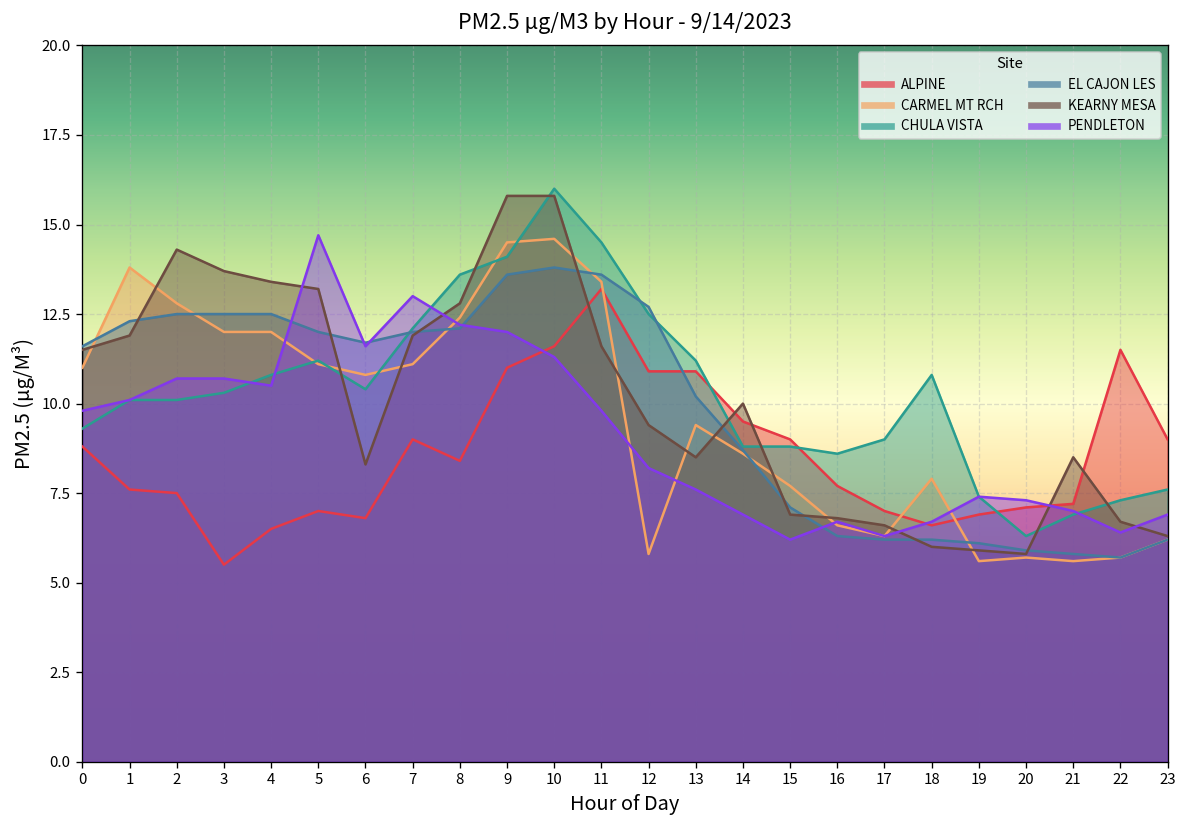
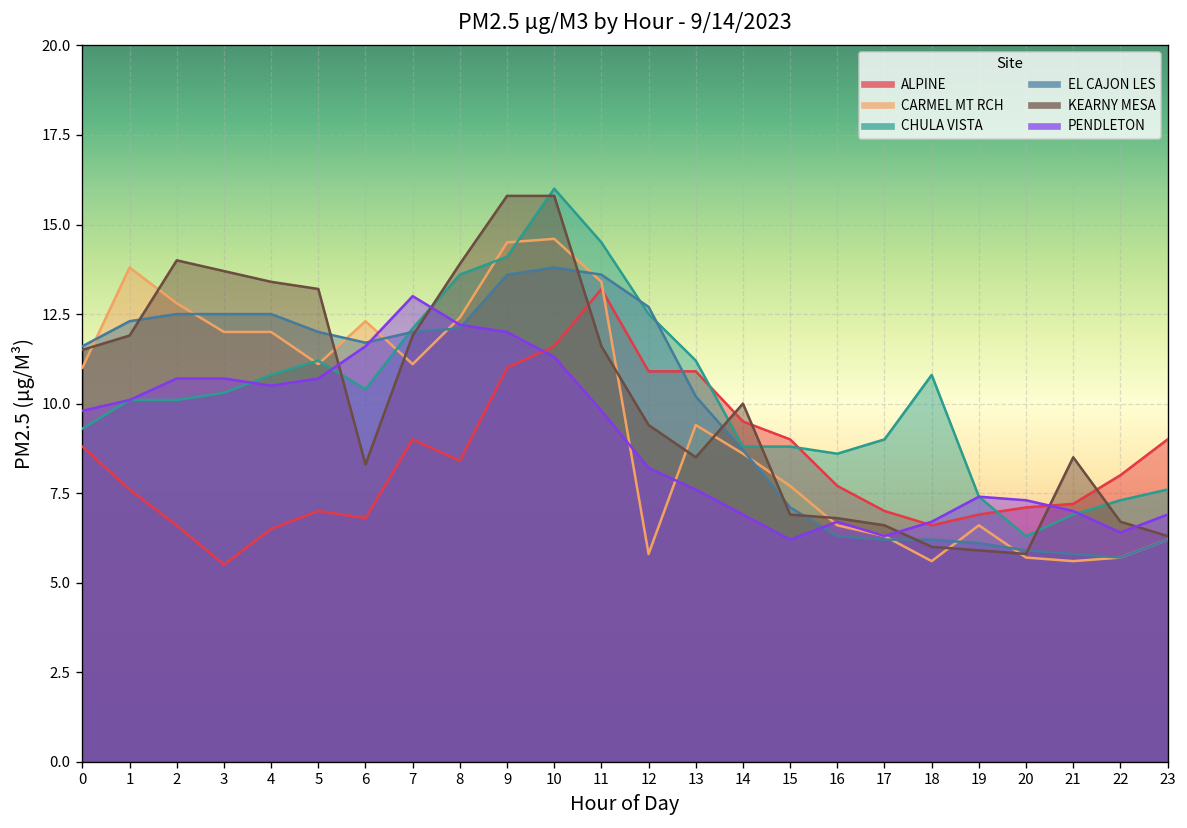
  {
    "ALPINE": {
      "0": 8.8,
      "1": 7.6,
-     "2": 7.5,
+     "2": 6.6,
      "3": 5.5,
      "4": 6.5,
      "5": 7.0,
      "6": 6.8,
      "7": 9.0,
      "8": 8.4,
      "9": 11.0,
      "10": 11.6,
      "11": 13.2,
      "12": 10.9,
      "13": 10.9,
      "14": 9.5,
      "15": 9.0,
      "16": 7.7,
      "17": 7.0,
      "18": 6.6,
      "19": 6.9,
      "20": 7.1,
      "21": 7.2,
-     "22": 11.5,
+     "22": 8.0,
      "23": 9.0
    },
    "CARMEL MT RCH": {
      "0": 11.0,
      "1": 13.8,
      "2": 12.8,
      "3": 12.0,
      "4": 12.0,
      "5": 11.1,
-     "6": 10.8,
+     "6": 12.3,
      "7": 11.1,
      "8": 12.4,
      "9": 14.5,
      "10": 14.6,
      "11": 13.4,
      "12": 5.8,
      "13": 9.4,
      "14": 8.6,
      "15": 7.7,
      "16": 6.6,
-     "18": 7.9,
-     "19": 5.6,
+     "18": 5.6,
+     "19": 6.6,
      "20": 5.7,
      "21": 5.6
    },
    "KEARNY MESA": {
      "0": 11.5,
      "1": 11.9,
-     "2": 14.3,
+     "2": 14.0,
      "3": 13.7,
      "4": 13.4,
      "5": 13.2,
      "6": 8.3,
      "7": 11.9,
-     "8": 12.8,
+     "8": 13.9,
      "9": 15.8,
      "10": 15.8,
      "11": 11.6,
      "12": 9.4,
      "13": 8.5,
      "14": 10.0,
      "15": 6.9,
      "16": 6.8,
      "17": 6.6,
      "18": 6.0,
      "19": 5.9,
      "20": 5.8,
      "21": 8.5,
      "22": 6.7,
      "23": 6.3
    },
    "PENDLETON": {
      "0": 9.8,
      "2": 10.7,
      "3": 10.7,
      "4": 10.5,
-     "5": 14.7,
+     "5": 10.7,
      "6": 11.6,
      "7": 13.0,
      "8": 12.2,
      "9": 12.0,
      "10": 11.3,
      "11": 9.8,
      "12": 8.2,
      "13": 7.6,
      "14": 6.9,
      "15": 6.2,
      "16": 6.7,
      "18": 6.7,
      "20": 7.3,
      "21": 7.0,
      "22": 6.4,
      "23": 6.9
    }
  }
